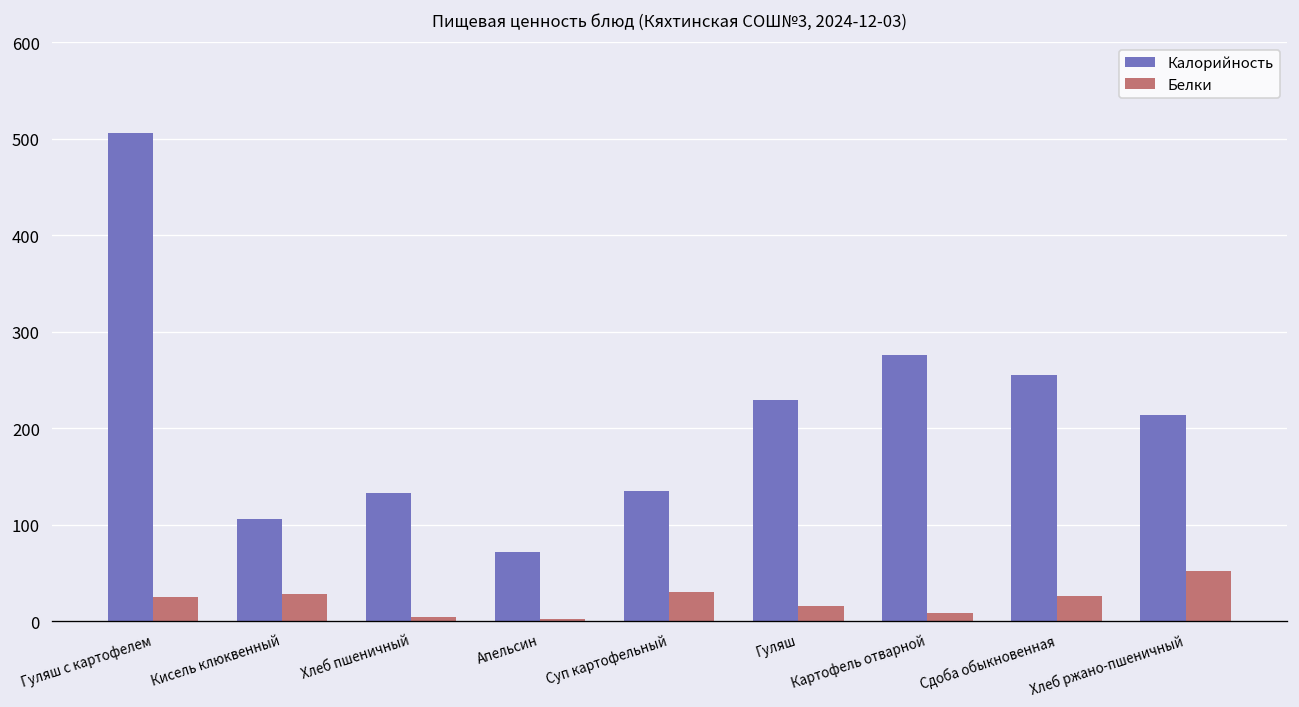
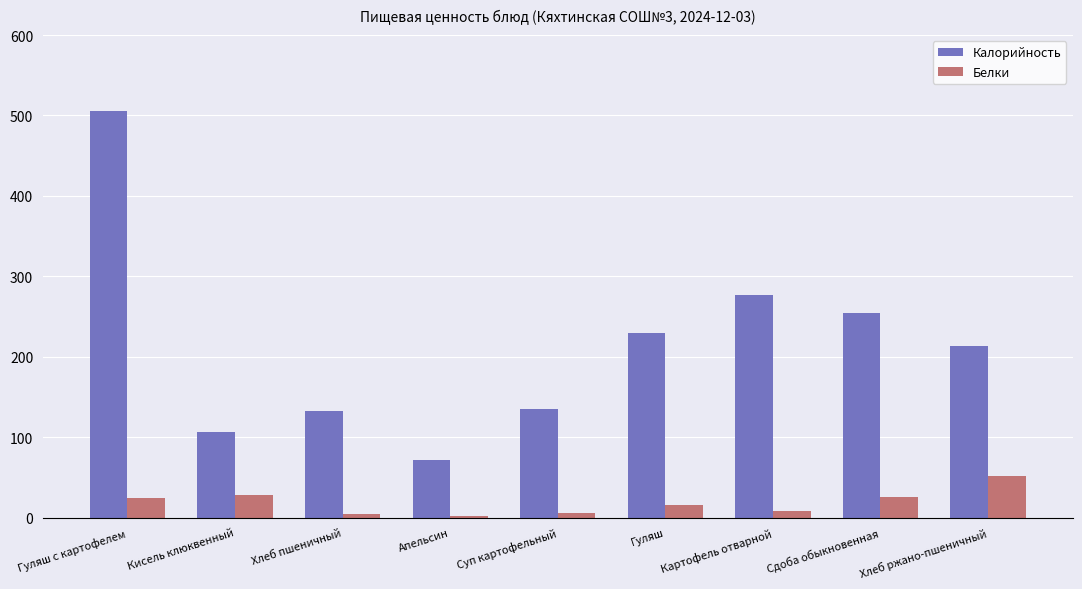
  {
    "Калорийность": {
      "Гуляш с картофелем": 510,
      "Кисель клюквенный": 110,
      "Хлеб пшеничный": 130,
      "Апельсин": 70,
      "Суп картофельный": 130,
      "Гуляш": 230,
      "Картофель отварной": 280,
      "Сдоба обыкновенная": 260,
      "Хлеб ржано-пшеничный": 210
    },
    "Белки": {
      "Гуляш с картофелем": 30,
      "Кисель клюквенный": 30,
      "Хлеб пшеничный": 0,
-     "Суп картофельный": 30,
+     "Суп картофельный": 10,
      "Гуляш": 20,
      "Картофель отварной": 10,
      "Сдоба обыкновенная": 30,
      "Хлеб ржано-пшеничный": 50
    }
  }
